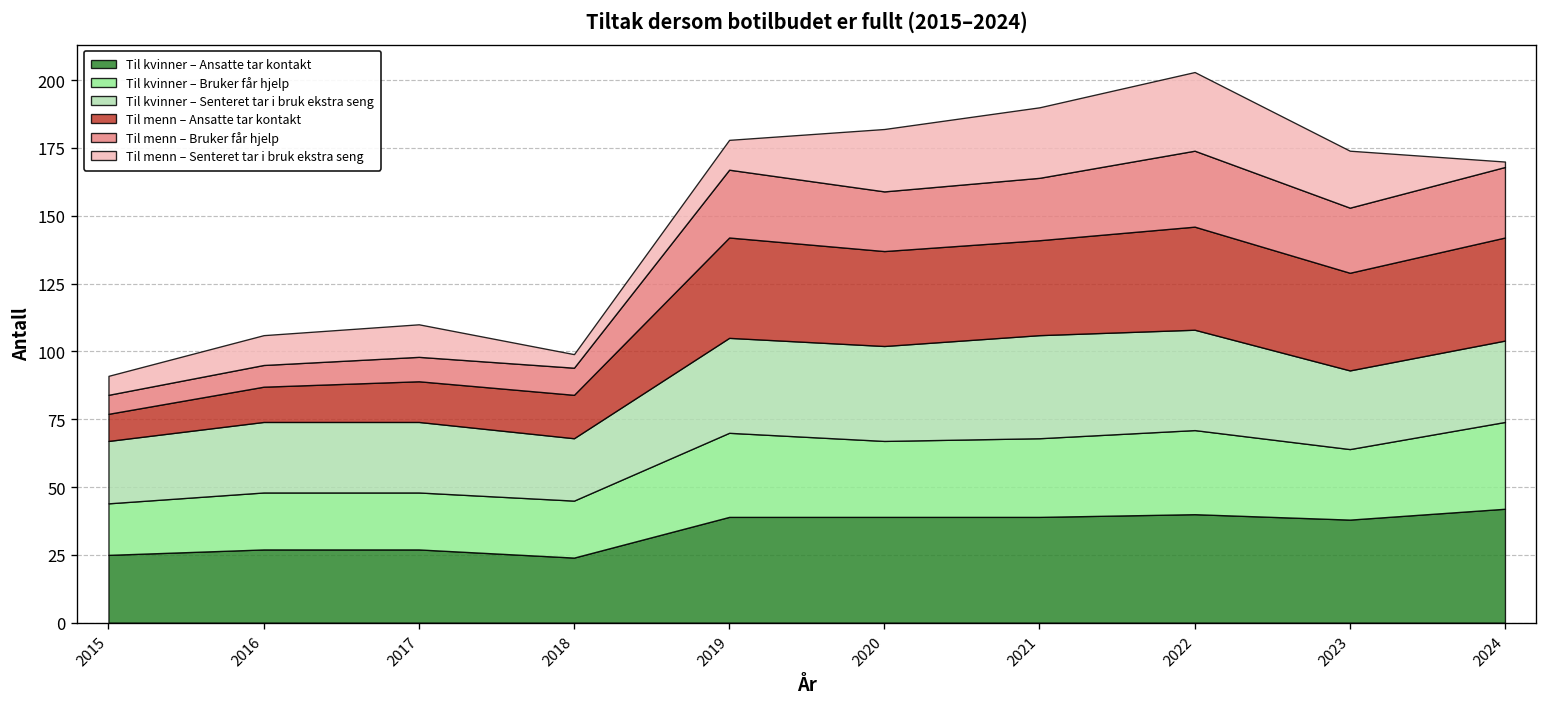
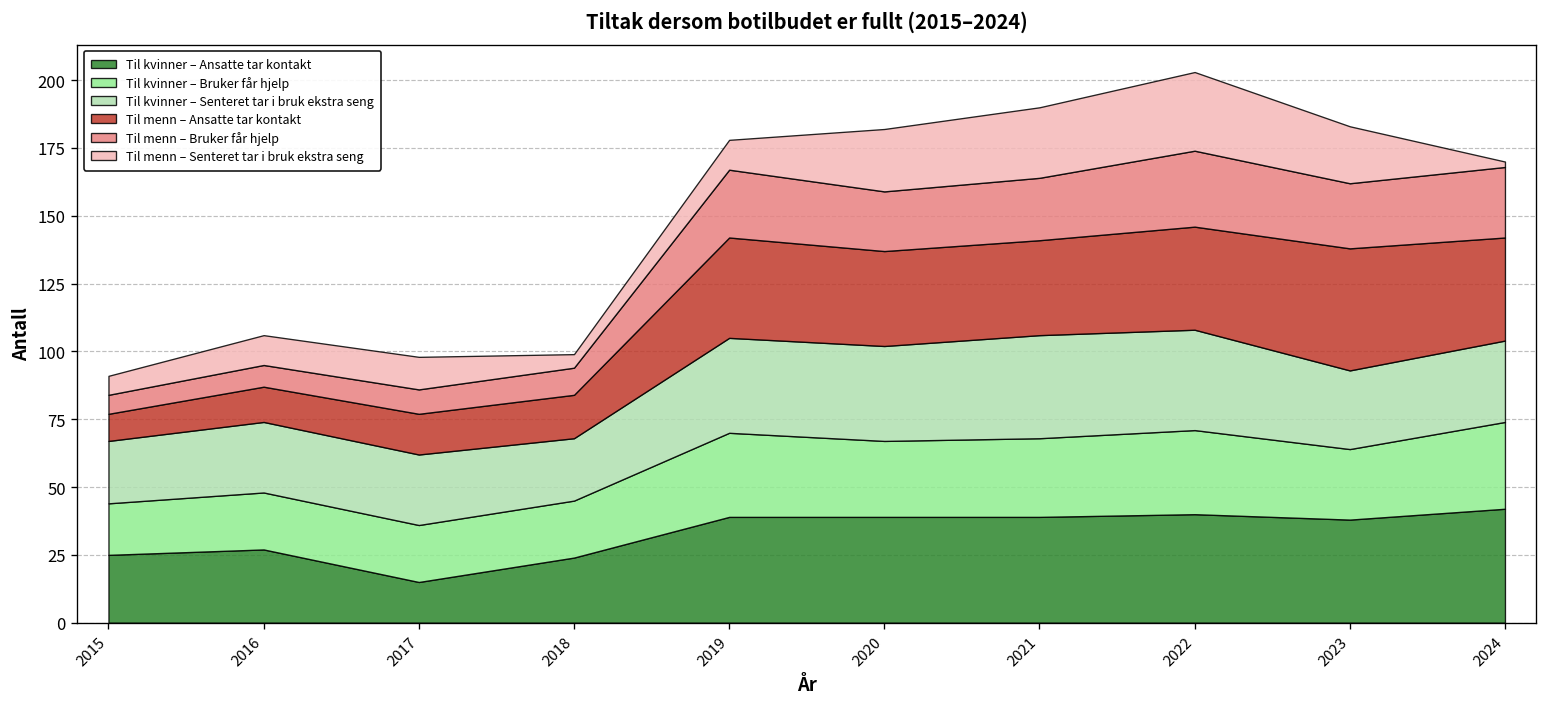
  {
    "Til kvinner – Ansatte tar kontakt": {
      "2015": 25,
      "2016": 27,
-     "2017": 27,
+     "2017": 15,
      "2018": 24,
      "2019": 39,
      "2020": 39,
      "2021": 39,
      "2022": 40,
      "2023": 38,
      "2024": 42
    },
    "Til menn – Ansatte tar kontakt": {
      "2015": 10,
      "2016": 13,
      "2017": 15,
      "2018": 16,
      "2019": 37,
      "2020": 35,
      "2021": 35,
      "2022": 38,
-     "2023": 36,
+     "2023": 45,
      "2024": 38
    },
    "Til menn – Bruker får hjelp": {
      "2015": 7,
      "2016": 8,
      "2017": 9,
      "2018": 10,
      "2019": 25,
      "2020": 22,
      "2021": 23,
      "2022": 28,
      "2023": 24,
      "2024": 26
    },
    "Til menn – Senteret tar i bruk ekstra seng": {
      "2015": 7,
      "2016": 11,
      "2017": 12,
      "2018": 5,
      "2019": 11,
      "2020": 23,
      "2021": 26,
      "2022": 29,
      "2023": 21,
      "2024": 2
    }
  }
